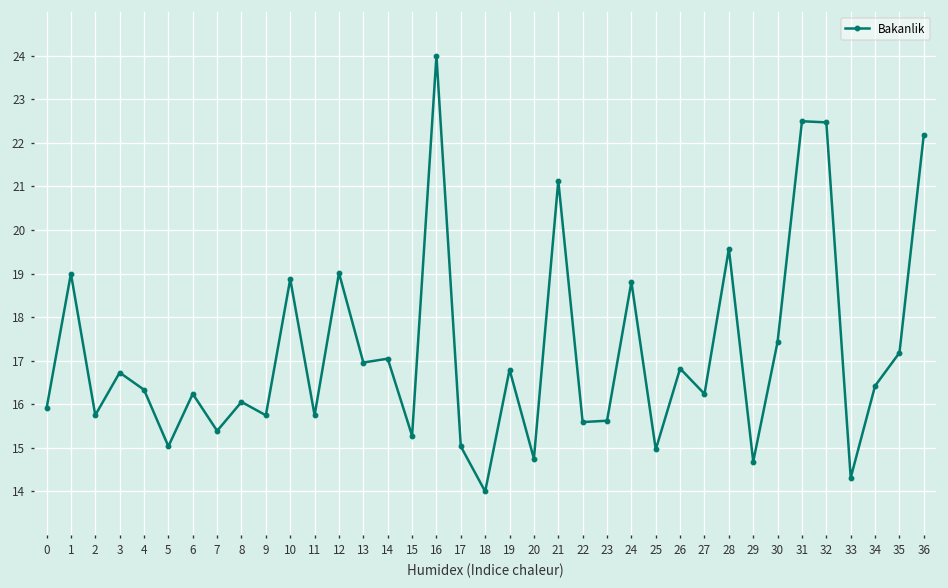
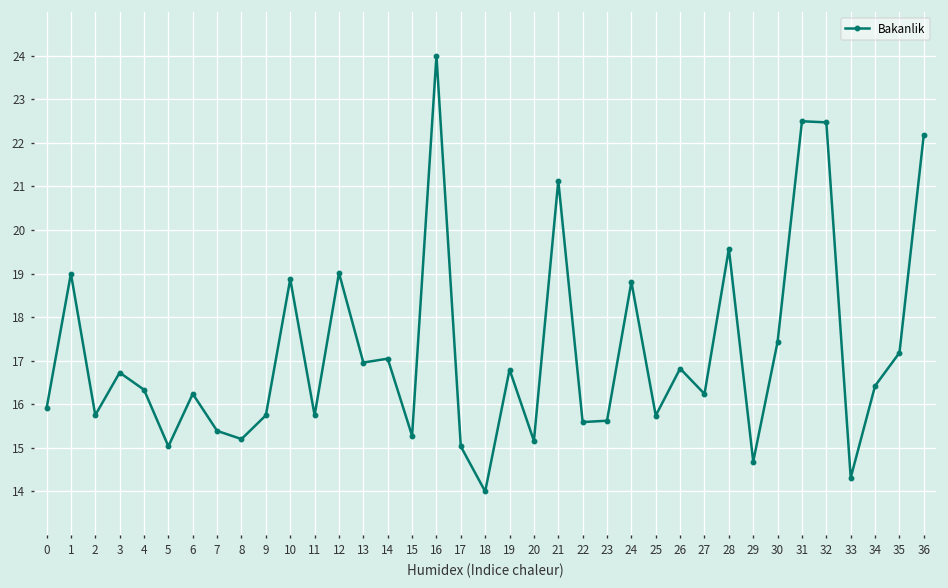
  {
    "0": 15.9,
    "1": 19.0,
    "2": 15.8,
    "3": 16.7,
    "4": 16.3,
    "5": 15.0,
    "6": 16.2,
    "7": 15.4,
-   "8": 16.1,
+   "8": 15.2,
    "9": 15.7,
    "10": 18.9,
    "11": 15.7,
    "12": 19.0,
    "13": 17.0,
    "14": 17.0,
    "15": 15.3,
    "16": 24.0,
    "17": 15.0,
    "18": 14.0,
    "19": 16.8,
-   "20": 14.8,
+   "20": 15.2,
    "21": 21.1,
    "22": 15.6,
    "23": 15.6,
    "24": 18.8,
-   "25": 15.0,
+   "25": 15.7,
    "26": 16.8,
    "27": 16.2,
    "28": 19.6,
    "29": 14.7,
    "30": 17.4,
    "31": 22.5,
    "32": 22.5,
    "33": 14.3,
    "34": 16.4,
    "35": 17.2,
    "36": 22.2
  }
